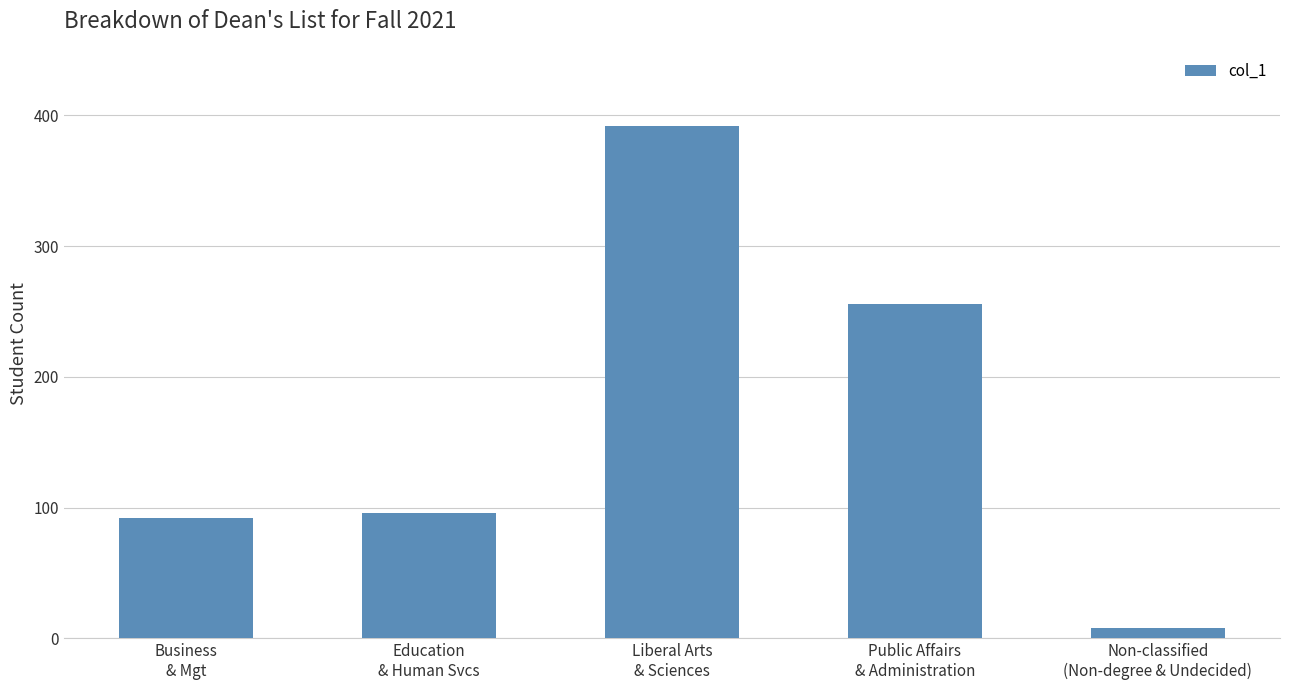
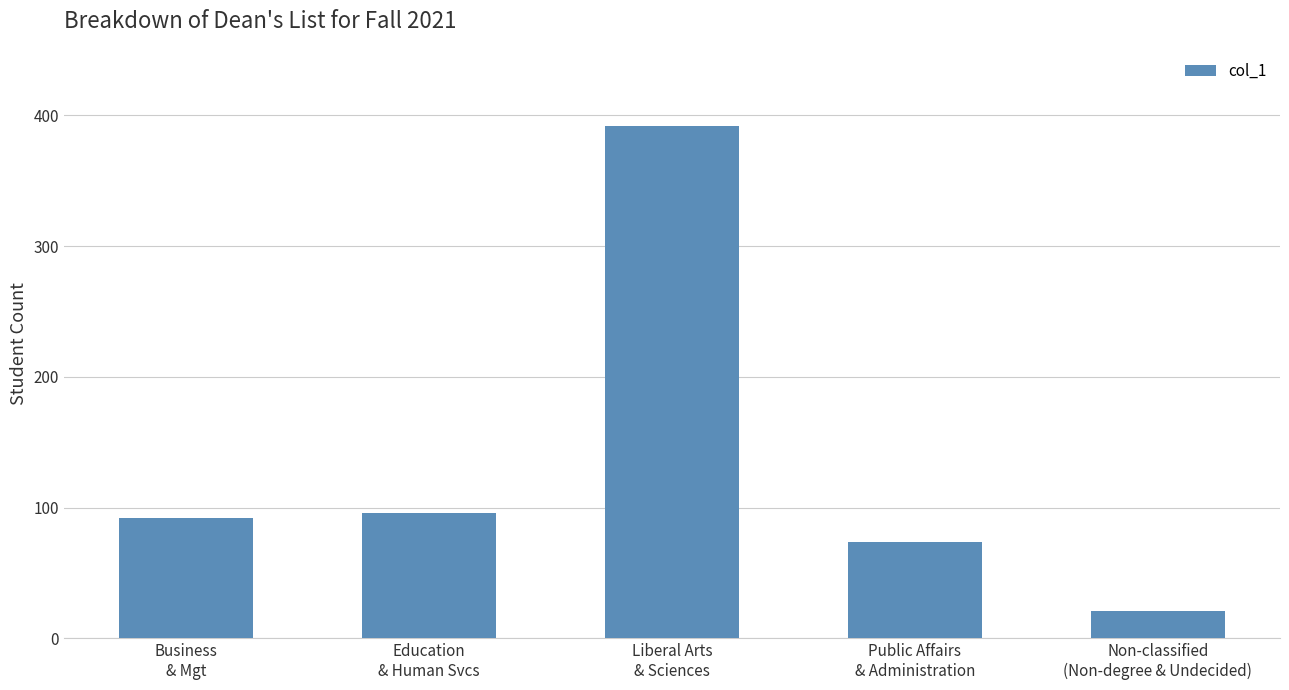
  {
    "Business & Mgt": 92,
    "Education & Human Svcs": 96,
    "Liberal Arts & Sciences": 392,
-   "Public Affairs & Administration": 256,
-   "Non-classified (Non-degree & Undecided)": 8
+   "Public Affairs & Administration": 74,
+   "Non-classified (Non-degree & Undecided)": 21
  }
